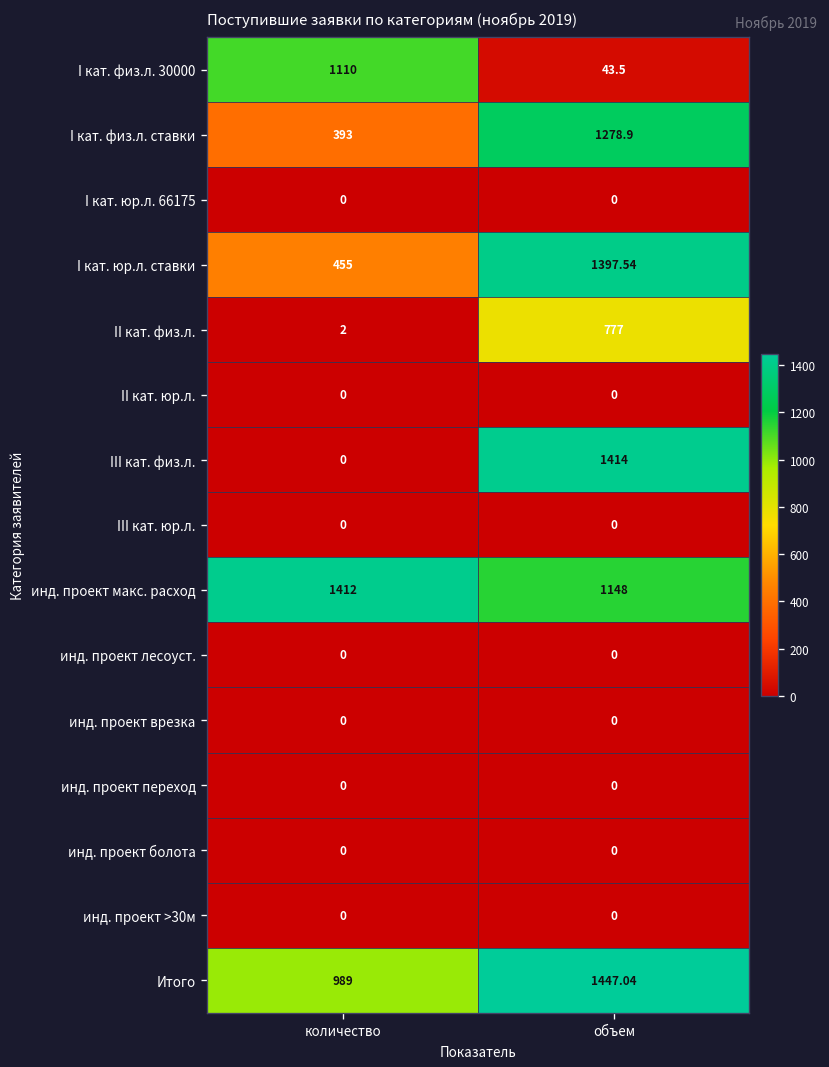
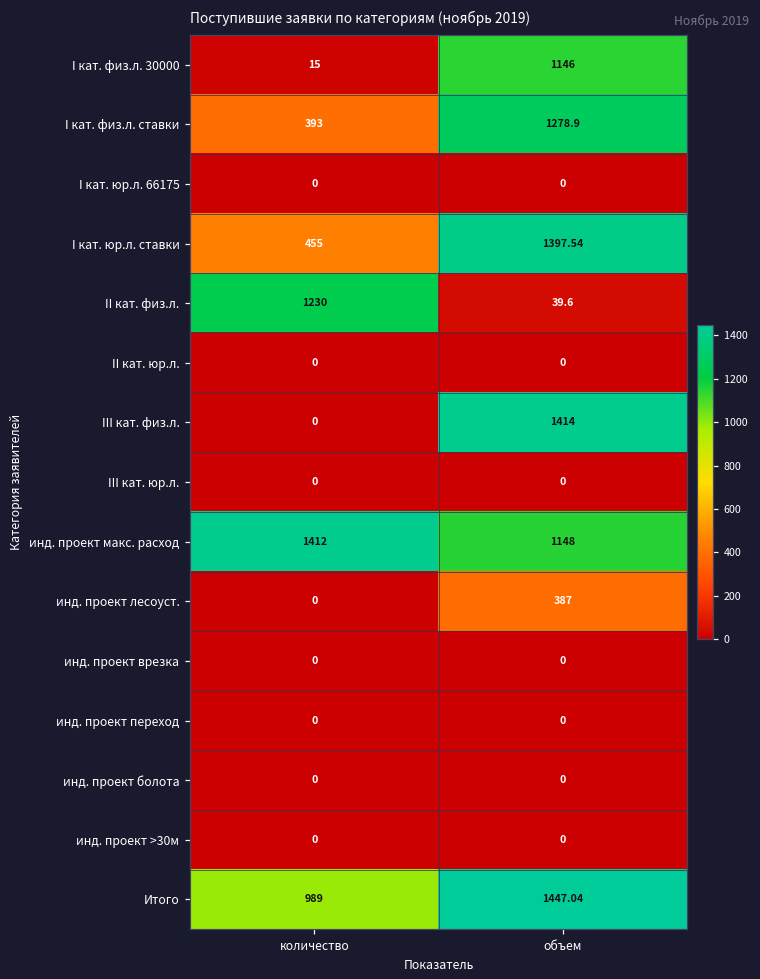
  {
    "I кат. физ.л. 30000": {
-     "количество": 1110,
-     "объем": 43.5
+     "количество": 15,
+     "объем": 1146
    },
    "I кат. физ.л. ставки": {
      "количество": 393,
      "объем": 1278.9
    },
    "I кат. юр.л. 66175": {
      "количество": 0,
      "объем": 0
    },
    "I кат. юр.л. ставки": {
      "количество": 455,
      "объем": 1397.54
    },
    "II кат. физ.л.": {
-     "количество": 2,
-     "объем": 777
+     "количество": 1230,
+     "объем": 39.6
    },
    "II кат. юр.л.": {
      "количество": 0,
      "объем": 0
    },
    "III кат. физ.л.": {
      "количество": 0,
      "объем": 1414
    },
    "III кат. юр.л.": {
      "количество": 0,
      "объем": 0
    },
    "инд. проект макс. расход": {
      "количество": 1412,
      "объем": 1148
    },
    "инд. проект лесоуст.": {
      "количество": 0,
-     "объем": 0
+     "объем": 387
    },
    "инд. проект врезка": {
      "количество": 0,
      "объем": 0
    },
    "инд. проект переход": {
      "количество": 0,
      "объем": 0
    },
    "инд. проект болота": {
      "количество": 0,
      "объем": 0
    },
    "инд. проект >30м": {
      "количество": 0,
      "объем": 0
    },
    "Итого": {
      "количество": 989,
      "объем": 1447.04
    }
  }
